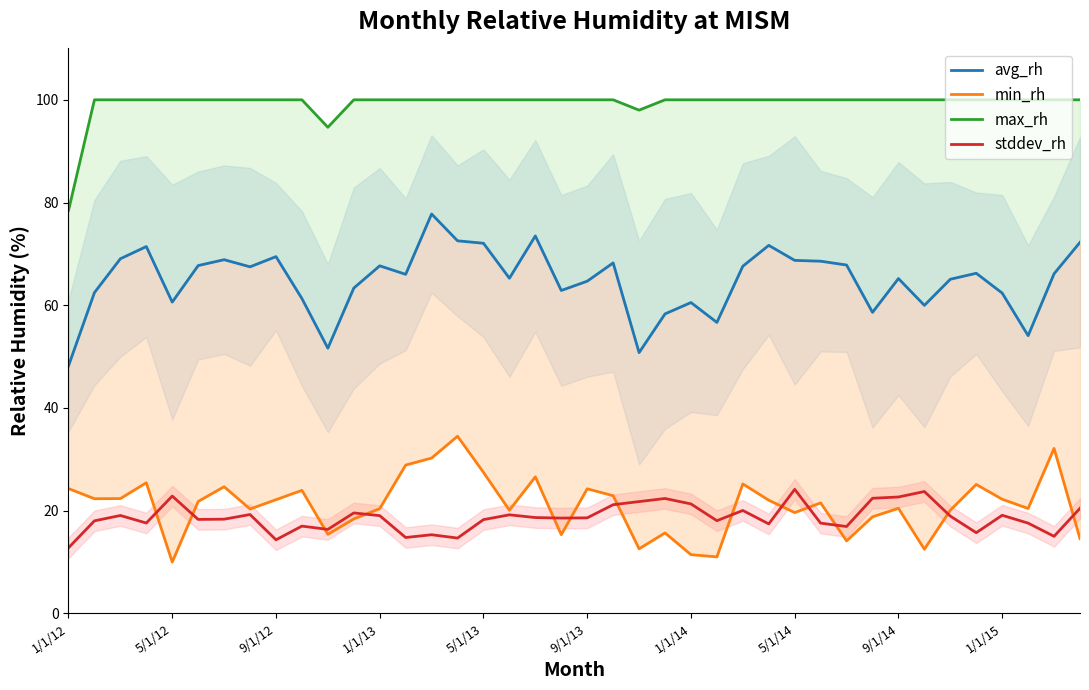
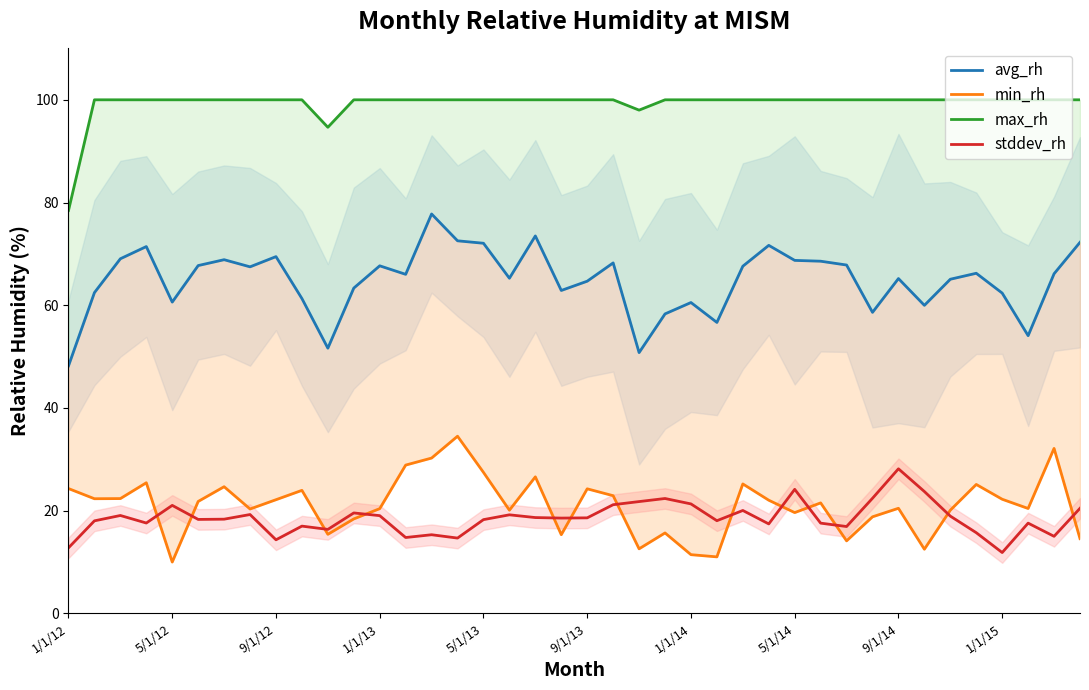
  {
    "avg_rh": {
      "1/1/12": 48,
      "5/1/12": 61,
      "9/1/12": 69,
      "1/1/13": 68,
      "5/1/13": 72,
      "9/1/13": 65,
      "1/1/14": 61,
      "5/1/14": 69,
      "9/1/14": 65,
      "1/1/15": 62
    },
    "min_rh": {
      "1/1/12": 24,
      "5/1/12": 10,
      "9/1/12": 22,
      "1/1/13": 20,
      "5/1/13": 27,
      "9/1/13": 24,
      "1/1/14": 11,
      "5/1/14": 20,
      "9/1/14": 20,
      "1/1/15": 22
    },
    "max_rh": {
      "1/1/12": 78,
      "5/1/12": 100,
      "9/1/12": 100,
      "1/1/13": 100,
      "5/1/13": 100,
      "9/1/13": 100,
      "1/1/14": 100,
      "5/1/14": 100,
      "9/1/14": 100
    },
    "stddev_rh": {
      "1/1/12": 13,
-     "5/1/12": 23,
+     "5/1/12": 21,
      "9/1/12": 14,
      "1/1/13": 19,
      "5/1/13": 18,
      "9/1/13": 19,
      "1/1/14": 21,
      "5/1/14": 24,
-     "9/1/14": 23,
-     "1/1/15": 19
+     "9/1/14": 28,
+     "1/1/15": 12
    }
  }
